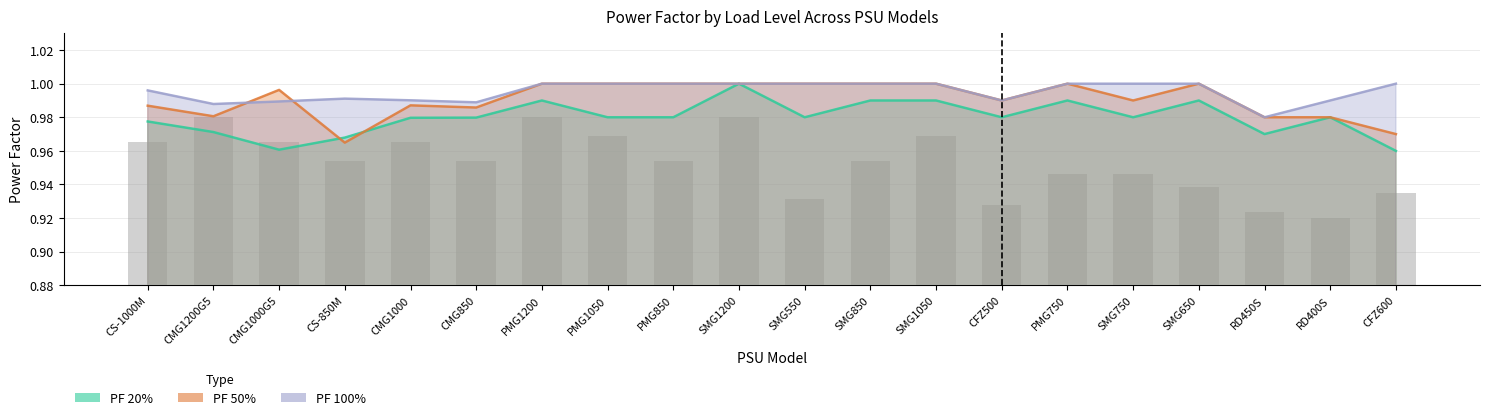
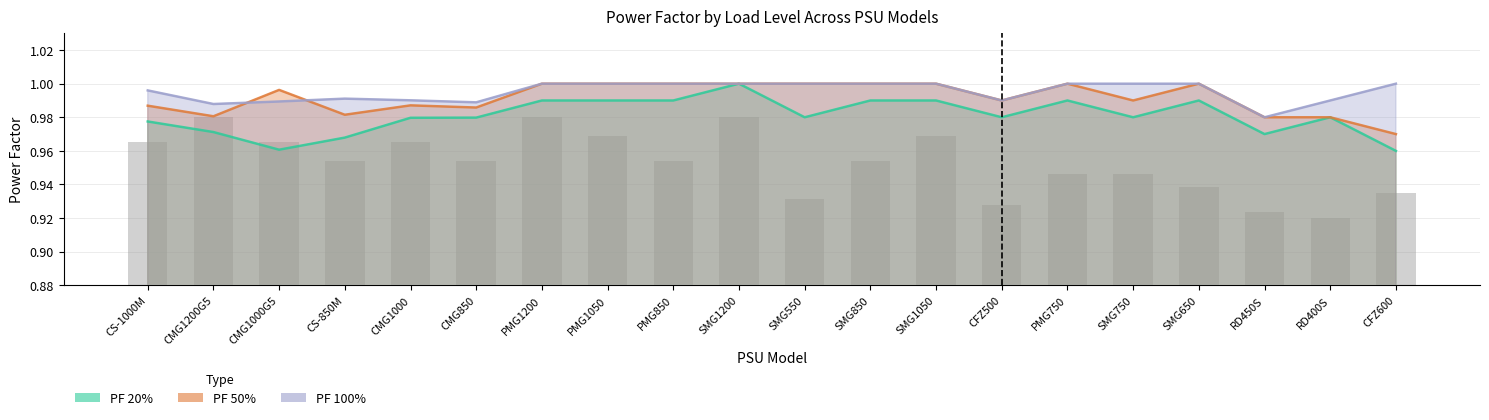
  {
    "PF 20%": {
      "CS-1000M": 0.978,
      "CMG1200G5": 0.97,
      "CMG1000G5": 0.96,
      "CS-850M": 0.968,
      "CMG1000": 0.98,
      "CMG850": 0.98,
      "PMG1200": 0.99,
-     "PMG1050": 0.98,
-     "PMG850": 0.98,
+     "PMG1050": 0.99,
+     "PMG850": 0.99,
      "SMG550": 0.98,
      "SMG850": 0.99,
      "SMG1050": 0.99,
      "CFZ500": 0.98,
      "PMG750": 0.99,
      "SMG750": 0.98,
      "SMG650": 0.99,
      "RD450S": 0.97,
      "CFZ600": 0.96
    },
    "PF 50%": {
      "CS-1000M": 0.987,
      "CMG1200G5": 0.981,
      "CMG1000G5": 0.996,
-     "CS-850M": 0.965,
+     "CS-850M": 0.982,
      "CMG1000": 0.987,
      "CMG850": 0.986,
      "SMG750": 0.990,
      "CFZ600": 0.970
    }
  }
